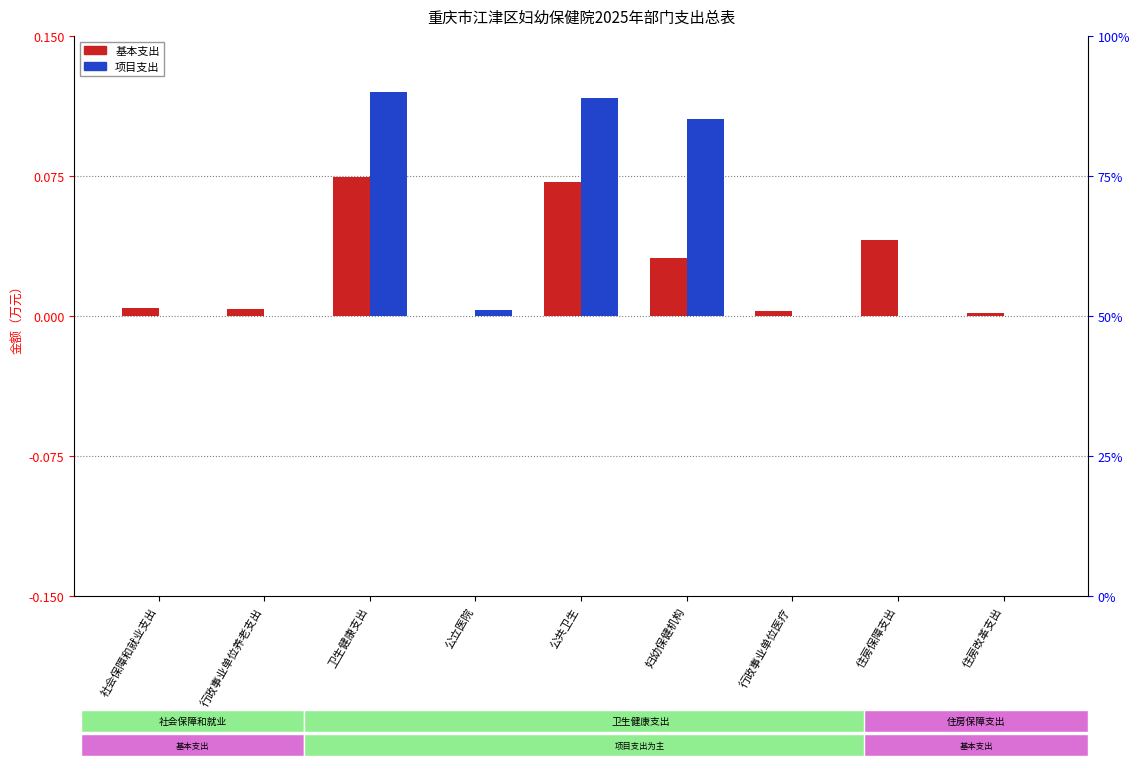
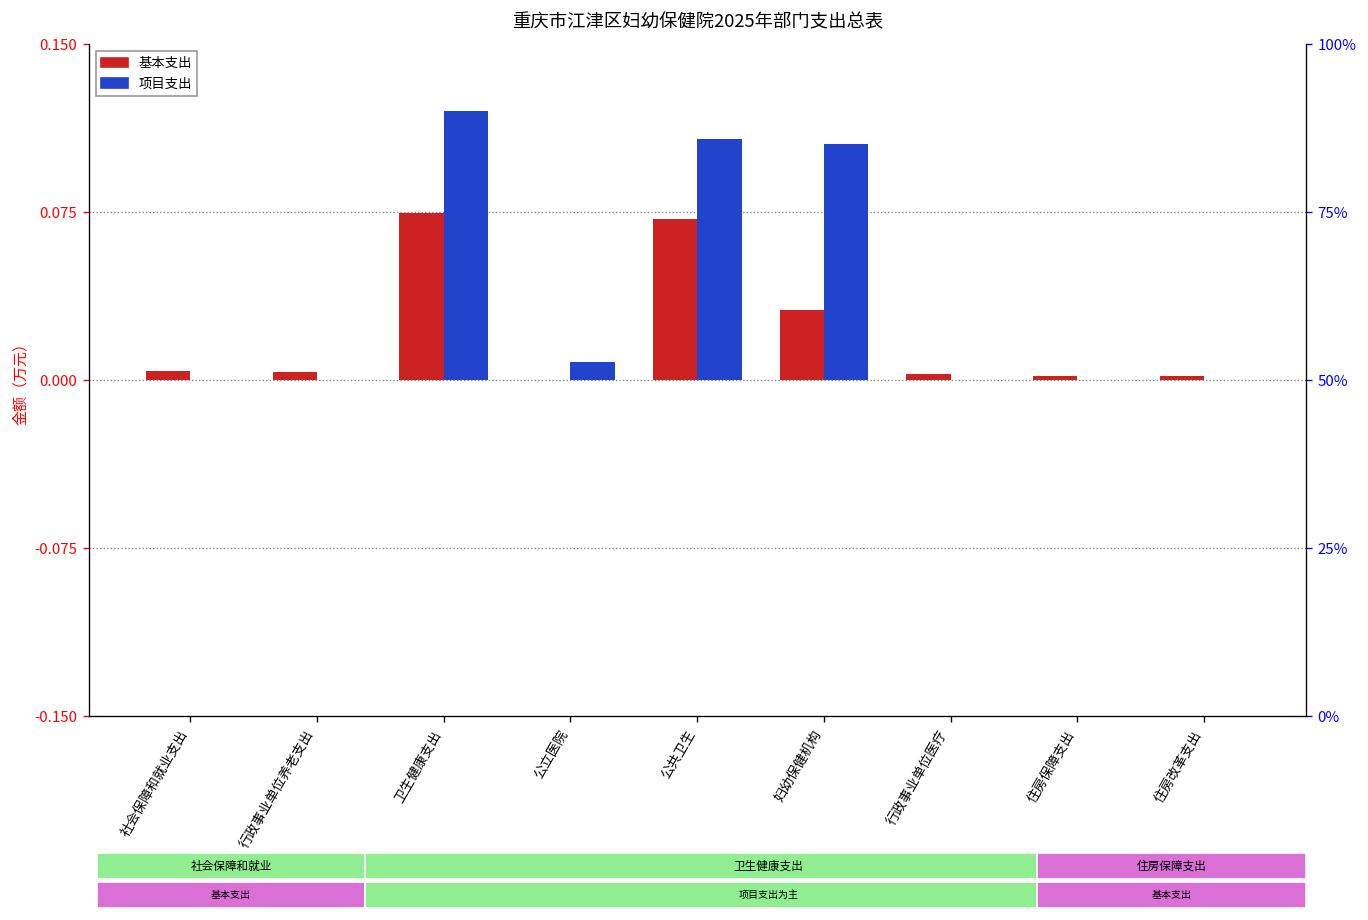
  {
    "基本支出": {
      "社会保障和就业支出": 0.004,
      "行政事业单位养老支出": 0.004,
      "卫生健康支出": 0.074,
      "公立医院": 0.000,
      "公共卫生": 0.072,
      "妇幼保健机构": 0.031,
      "行政事业单位医疗": 0.002,
-     "住房保障支出": 0.041,
+     "住房保障支出": 0.002,
      "住房改革支出": 0.002
    },
    "项目支出": {
      "社会保障和就业支出": 0.000,
      "行政事业单位养老支出": 0.000,
      "卫生健康支出": 0.120,
-     "公立医院": 0.003,
-     "公共卫生": 0.117,
+     "公立医院": 0.008,
+     "公共卫生": 0.108,
      "妇幼保健机构": 0.105,
      "行政事业单位医疗": 0.000,
      "住房保障支出": 0.000,
      "住房改革支出": 0.000
    }
  }
